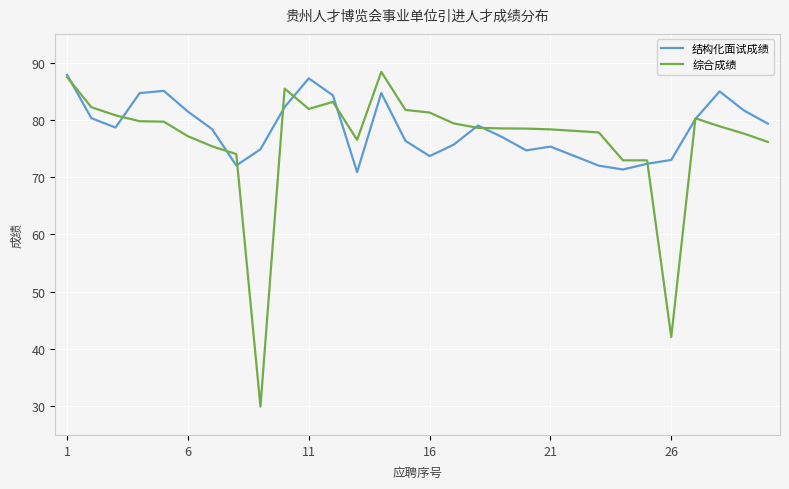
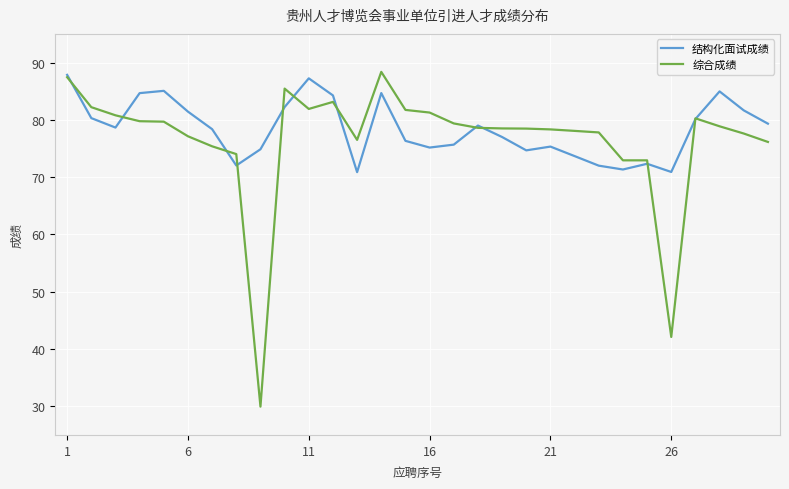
  {
    "结构化面试成绩": {
      "6": 81,
      "11": 87,
-     "16": 74,
+     "16": 75,
      "21": 75,
-     "26": 73
+     "26": 71
    },
    "综合成绩": {
      "6": 77,
      "11": 82,
      "16": 81,
      "21": 78,
      "26": 42
    }
  }
